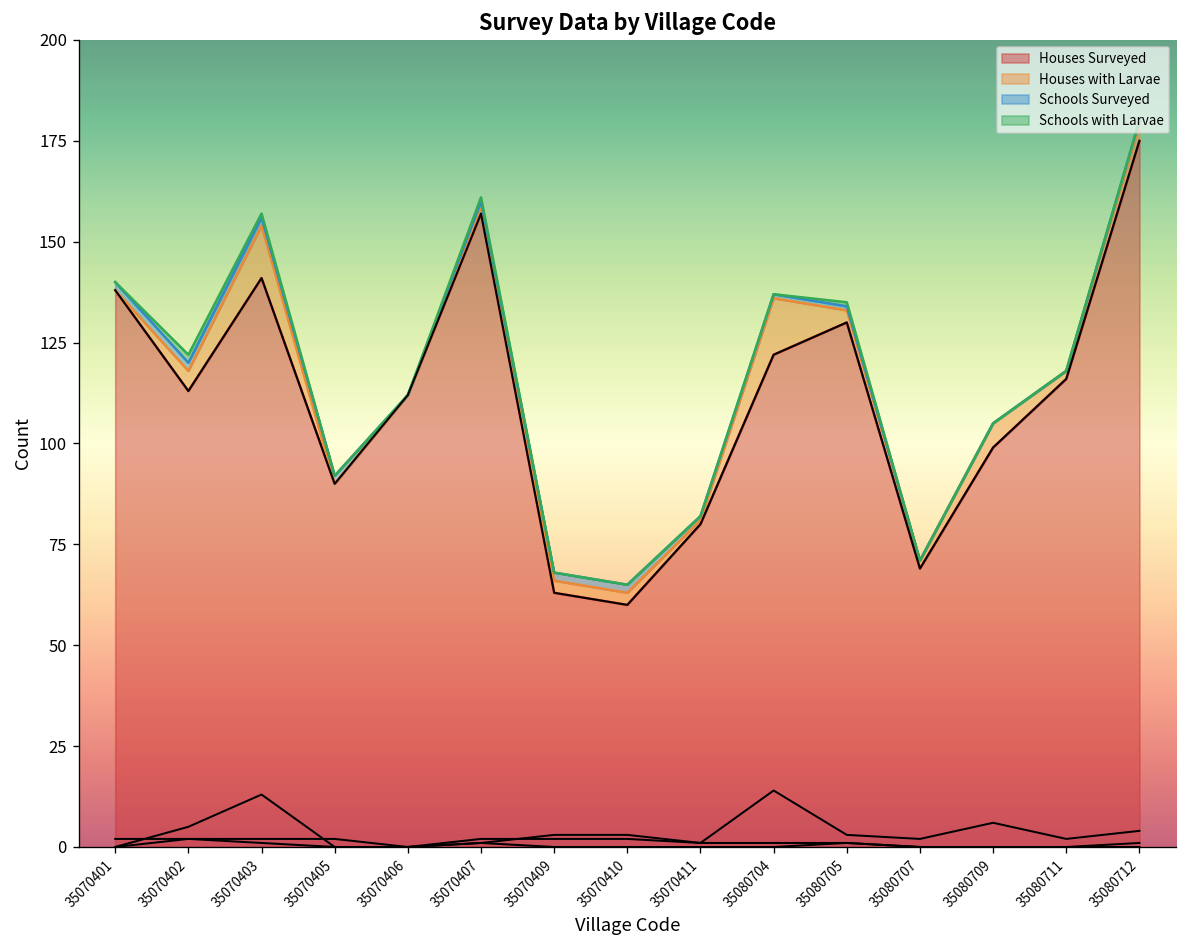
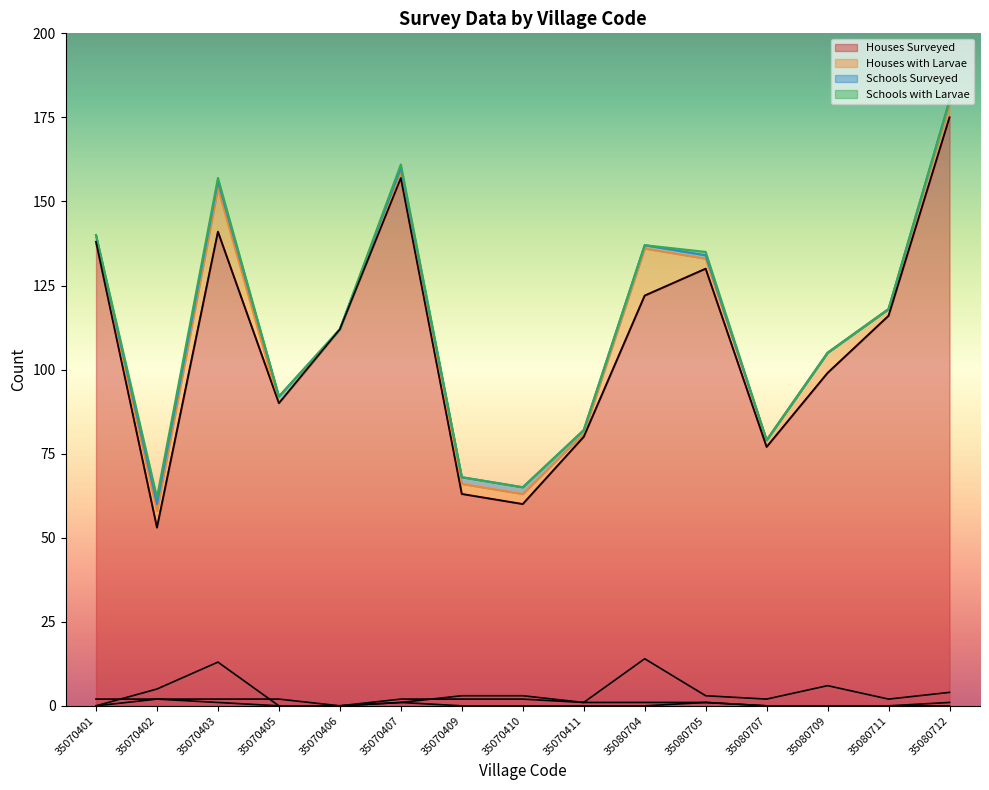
  {
    "Houses Surveyed": {
-     "35070402": 113,
+     "35070402": 53,
      "35070403": 141,
      "35070407": 157,
      "35070409": 63,
      "35070410": 60,
      "35070411": 80,
      "35080704": 122,
      "35080705": 130,
-     "35080707": 69,
+     "35080707": 77,
      "35080709": 99,
      "35080711": 116,
      "35080712": 175
    },
    "Houses with Larvae": {
      "35070402": 5,
      "35070403": 13,
      "35070407": 1,
      "35070409": 3,
      "35070410": 3,
      "35070411": 1,
      "35080704": 14,
      "35080705": 3
    },
    "Schools Surveyed": {
      "35070402": 2,
      "35070403": 2,
      "35070407": 2,
      "35080705": 1
    },
    "Schools with Larvae": {
      "35070402": 2,
      "35070403": 1,
      "35070407": 1,
      "35080705": 1
    }
  }
